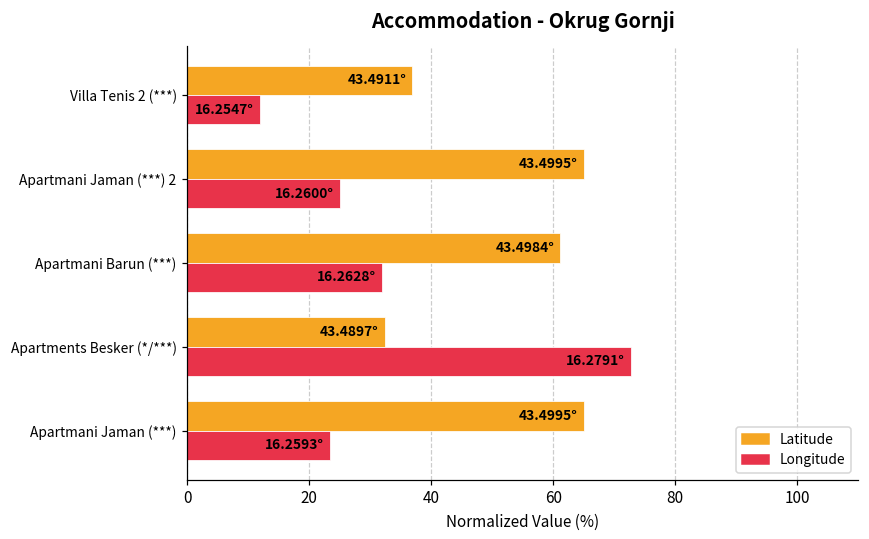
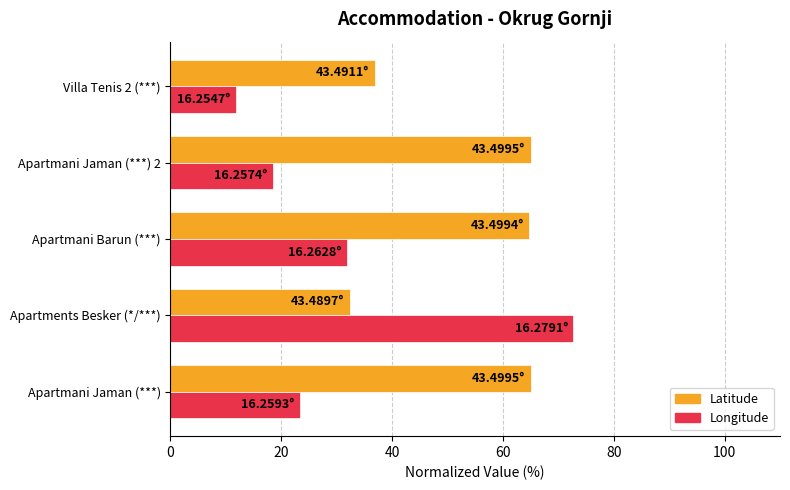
  {
    "Latitude": {
-     "Apartmani Barun (***)": "43.4984°"
+     "Apartmani Barun (***)": "43.4994°"
    },
    "Longitude": {
-     "Apartmani Jaman (***) 2": "16.2600°"
+     "Apartmani Jaman (***) 2": "16.2574°"
    }
  }
